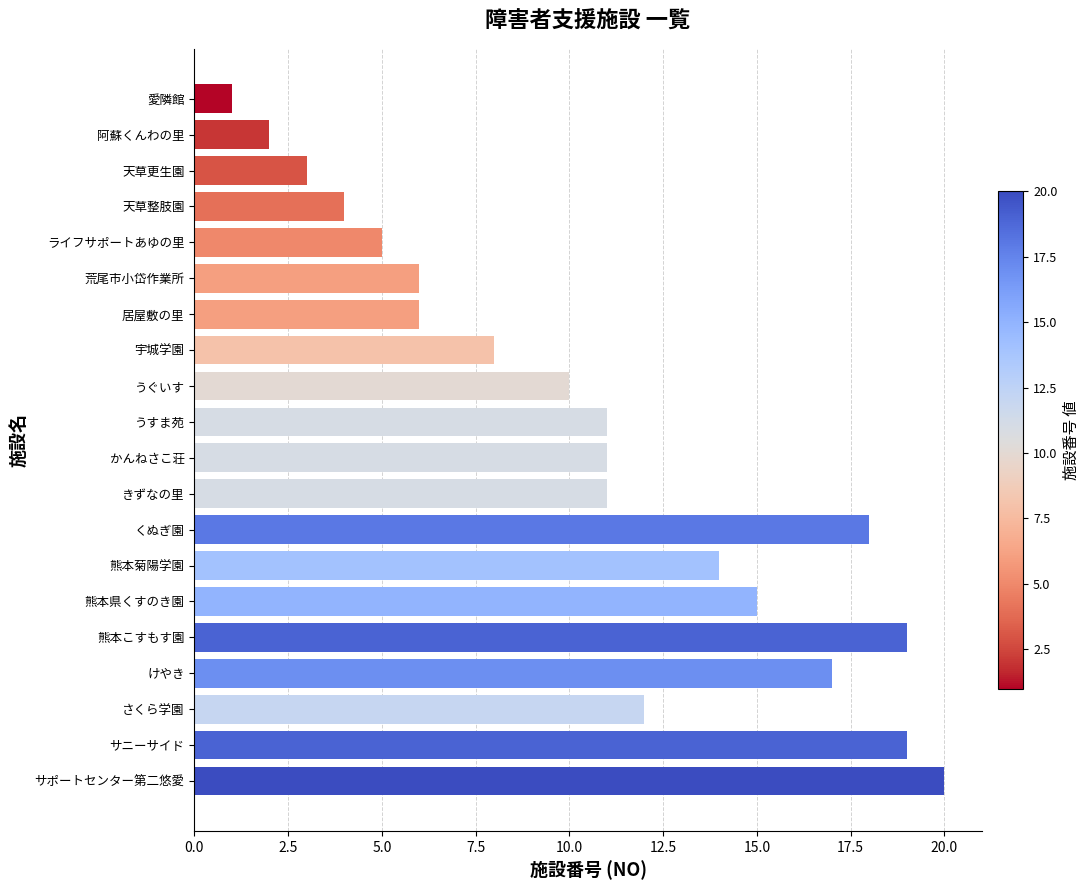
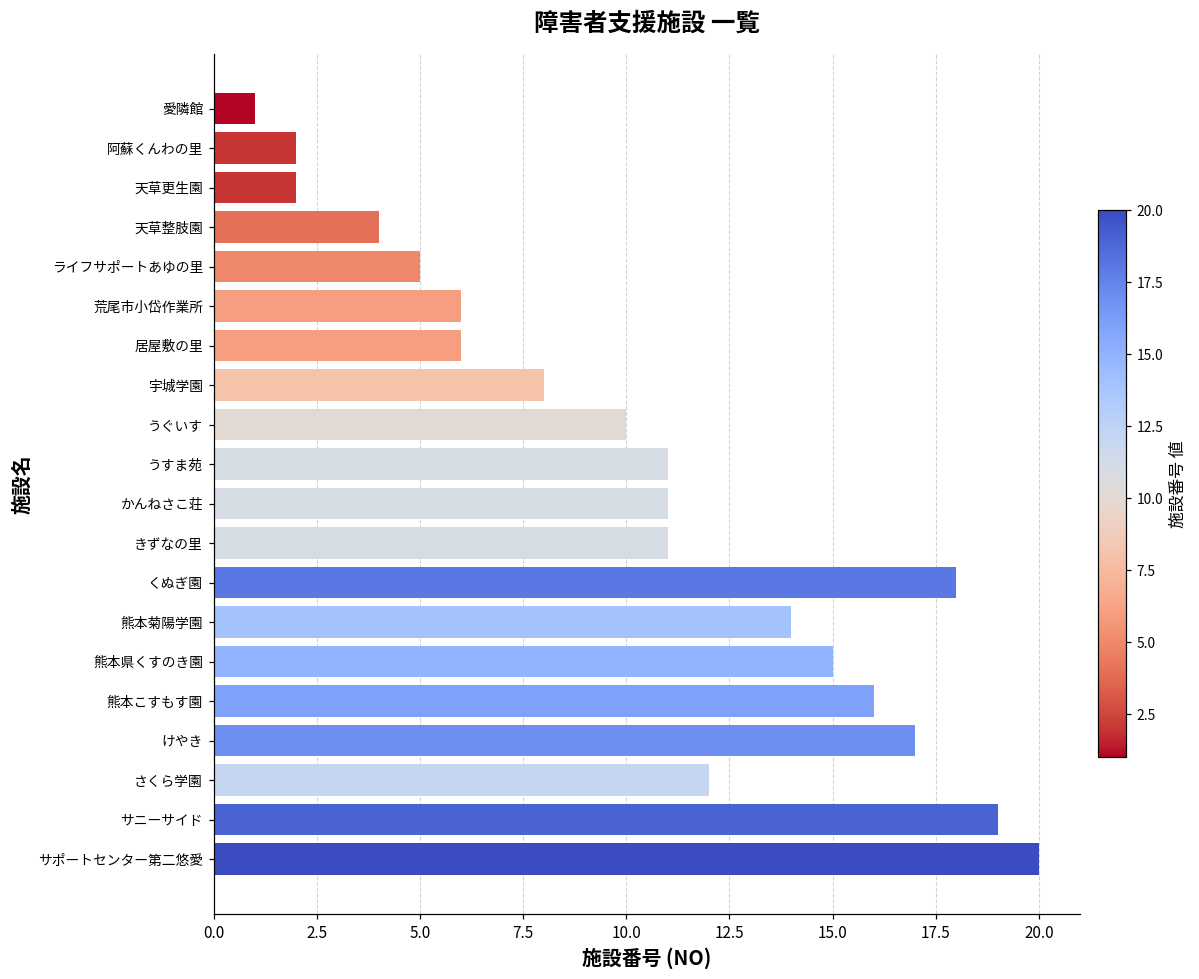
  {
    "愛隣館": 1,
    "阿蘇くんわの里": 2,
-   "天草更生園": 3,
+   "天草更生園": 2,
    "天草整肢園": 4,
    "ライフサポートあゆの里": 5,
    "荒尾市小岱作業所": 6,
    "居屋敷の里": 6,
    "宇城学園": 8,
    "うぐいす": 10,
    "うすま苑": 11,
    "かんねさこ荘": 11,
    "きずなの里": 11,
    "くぬぎ園": 18,
    "熊本菊陽学園": 14,
    "熊本県くすのき園": 15,
-   "熊本こすもす園": 19,
+   "熊本こすもす園": 16,
    "けやき": 17,
    "さくら学園": 12,
    "サニーサイド": 19,
    "サポートセンター第二悠愛": 20
  }
